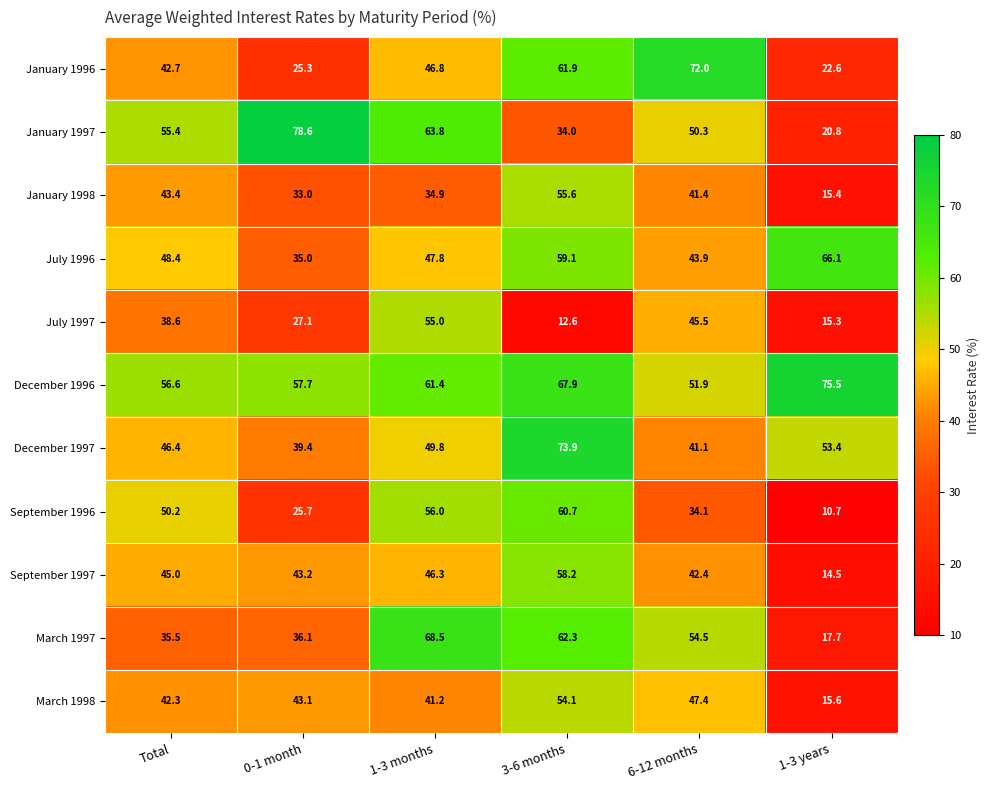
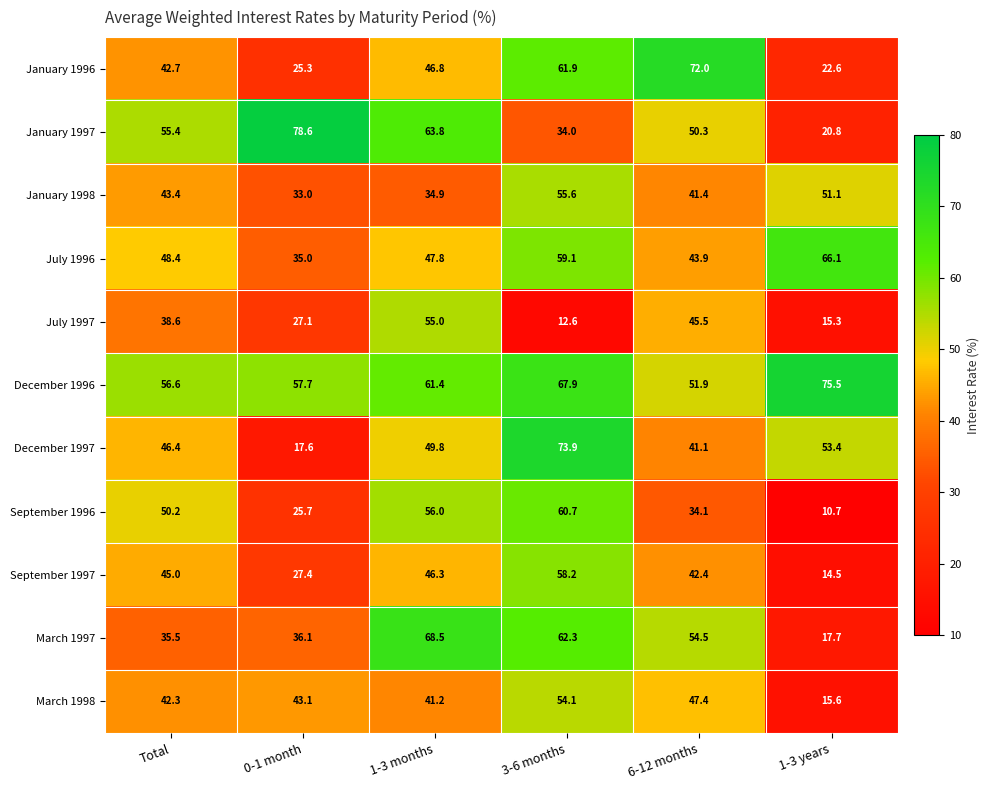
  {
    "January 1996": {
      "Total": 42.7,
      "0-1 month": 25.3,
      "1-3 months": 46.8,
      "3-6 months": 61.9,
      "6-12 months": 72.0,
      "1-3 years": 22.6
    },
    "January 1997": {
      "Total": 55.4,
      "0-1 month": 78.6,
      "1-3 months": 63.8,
      "3-6 months": 34.0,
      "6-12 months": 50.3,
      "1-3 years": 20.8
    },
    "January 1998": {
      "Total": 43.4,
      "0-1 month": 33.0,
      "1-3 months": 34.9,
      "3-6 months": 55.6,
      "6-12 months": 41.4,
-     "1-3 years": 15.4
+     "1-3 years": 51.1
    },
    "July 1996": {
      "Total": 48.4,
      "0-1 month": 35.0,
      "1-3 months": 47.8,
      "3-6 months": 59.1,
      "6-12 months": 43.9,
      "1-3 years": 66.1
    },
    "July 1997": {
      "Total": 38.6,
      "0-1 month": 27.1,
      "1-3 months": 55.0,
      "3-6 months": 12.6,
      "6-12 months": 45.5,
      "1-3 years": 15.3
    },
    "December 1996": {
      "Total": 56.6,
      "0-1 month": 57.7,
      "1-3 months": 61.4,
      "3-6 months": 67.9,
      "6-12 months": 51.9,
      "1-3 years": 75.5
    },
    "December 1997": {
      "Total": 46.4,
-     "0-1 month": 39.4,
+     "0-1 month": 17.6,
      "1-3 months": 49.8,
      "3-6 months": 73.9,
      "6-12 months": 41.1,
      "1-3 years": 53.4
    },
    "September 1996": {
      "Total": 50.2,
      "0-1 month": 25.7,
      "1-3 months": 56.0,
      "3-6 months": 60.7,
      "6-12 months": 34.1,
      "1-3 years": 10.7
    },
    "September 1997": {
      "Total": 45.0,
-     "0-1 month": 43.2,
+     "0-1 month": 27.4,
      "1-3 months": 46.3,
      "3-6 months": 58.2,
      "6-12 months": 42.4,
      "1-3 years": 14.5
    },
    "March 1997": {
      "Total": 35.5,
      "0-1 month": 36.1,
      "1-3 months": 68.5,
      "3-6 months": 62.3,
      "6-12 months": 54.5,
      "1-3 years": 17.7
    },
    "March 1998": {
      "Total": 42.3,
      "0-1 month": 43.1,
      "1-3 months": 41.2,
      "3-6 months": 54.1,
      "6-12 months": 47.4,
      "1-3 years": 15.6
    }
  }
